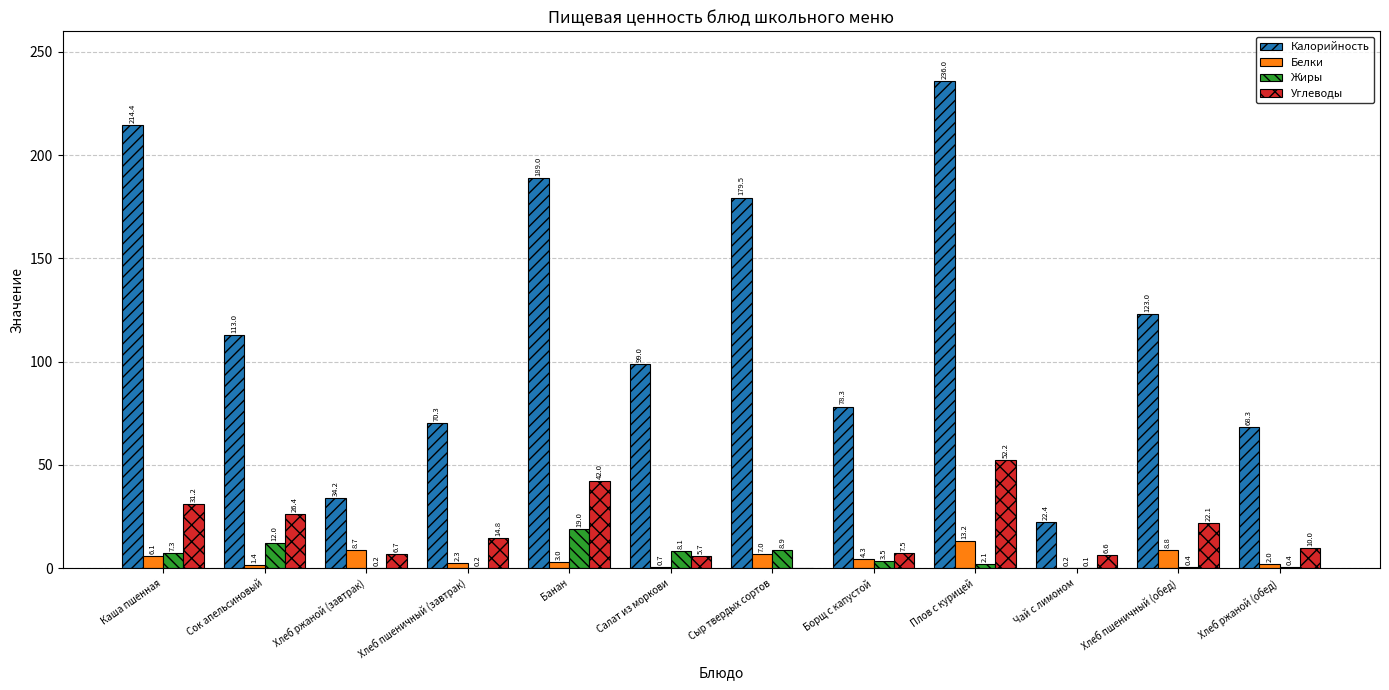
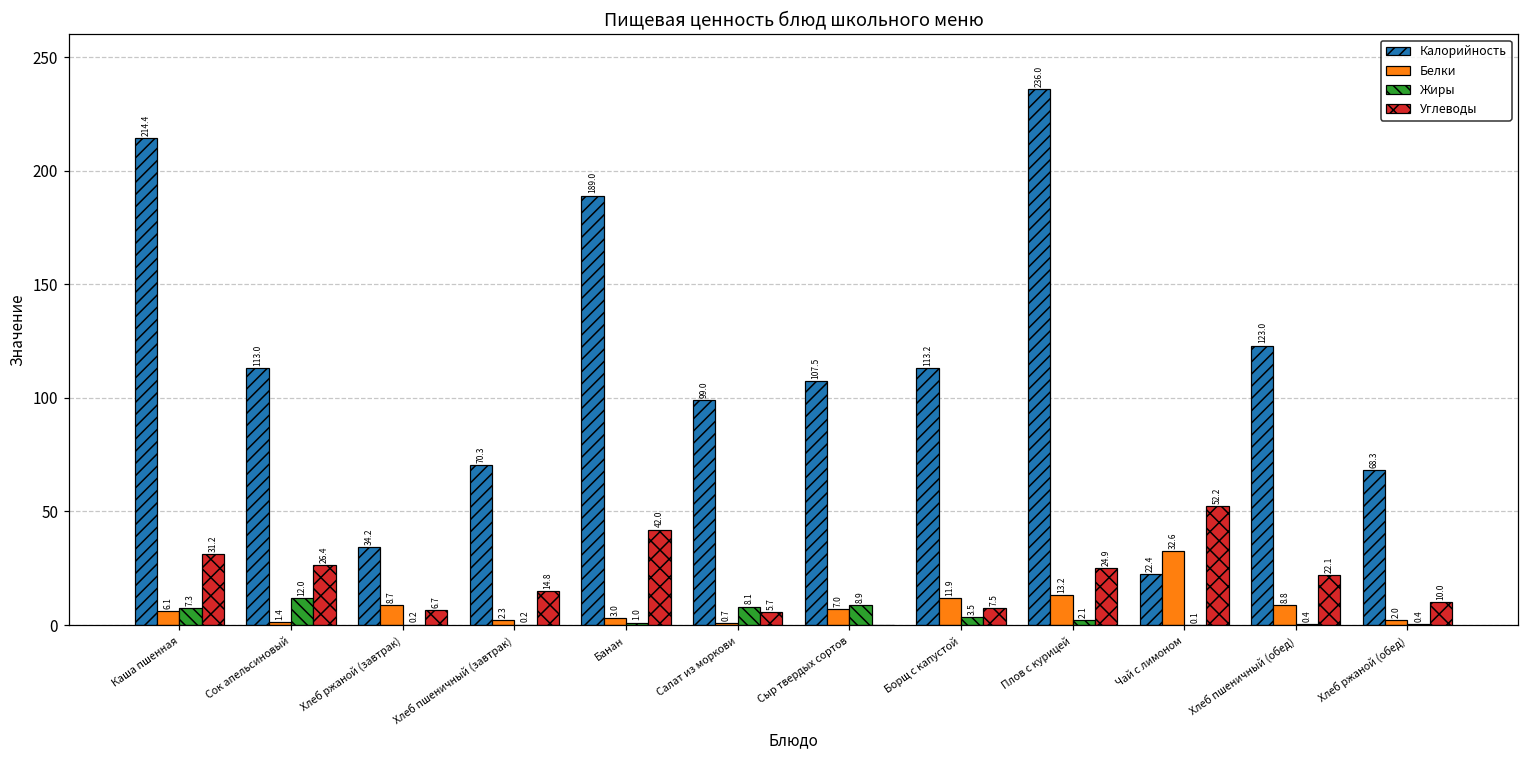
  {
    "Калорийность": {
      "Каша пшенная": 214.4,
      "Сок апельсиновый": 113.0,
      "Хлеб ржаной (завтрак)": 34.2,
      "Хлеб пшеничный (завтрак)": 70.3,
      "Банан": 189.0,
      "Салат из моркови": 99.0,
-     "Сыр твердых сортов": 179.5,
-     "Борщ с капустой": 78.3,
+     "Сыр твердых сортов": 107.5,
+     "Борщ с капустой": 113.2,
      "Плов с курицей": 236.0,
      "Чай с лимоном": 22.4,
      "Хлеб пшеничный (обед)": 123.0,
      "Хлеб ржаной (обед)": 68.3
    },
    "Белки": {
      "Каша пшенная": 6.1,
      "Сок апельсиновый": 1.4,
      "Хлеб ржаной (завтрак)": 8.7,
      "Хлеб пшеничный (завтрак)": 2.3,
      "Банан": 3.0,
      "Салат из моркови": 0.7,
      "Сыр твердых сортов": 7.0,
-     "Борщ с капустой": 4.3,
+     "Борщ с капустой": 11.9,
      "Плов с курицей": 13.2,
-     "Чай с лимоном": 0.2,
+     "Чай с лимоном": 32.6,
      "Хлеб пшеничный (обед)": 8.8,
      "Хлеб ржаной (обед)": 2.0
    },
    "Жиры": {
      "Каша пшенная": 7.3,
      "Сок апельсиновый": 12.0,
      "Хлеб ржаной (завтрак)": 0.2,
      "Хлеб пшеничный (завтрак)": 0.2,
-     "Банан": 19.0,
+     "Банан": 1.0,
      "Салат из моркови": 8.1,
      "Сыр твердых сортов": 8.9,
      "Борщ с капустой": 3.5,
      "Плов с курицей": 2.1,
      "Чай с лимоном": 0.1,
      "Хлеб пшеничный (обед)": 0.4,
      "Хлеб ржаной (обед)": 0.4
    },
    "Углеводы": {
      "Каша пшенная": 31.2,
      "Сок апельсиновый": 26.4,
      "Хлеб ржаной (завтрак)": 6.7,
      "Хлеб пшеничный (завтрак)": 14.8,
      "Банан": 42.0,
      "Салат из моркови": 5.7,
      "Борщ с капустой": 7.5,
-     "Плов с курицей": 52.2,
-     "Чай с лимоном": 6.6,
+     "Плов с курицей": 24.9,
+     "Чай с лимоном": 52.2,
      "Хлеб пшеничный (обед)": 22.1,
      "Хлеб ржаной (обед)": 10.0
    }
  }
